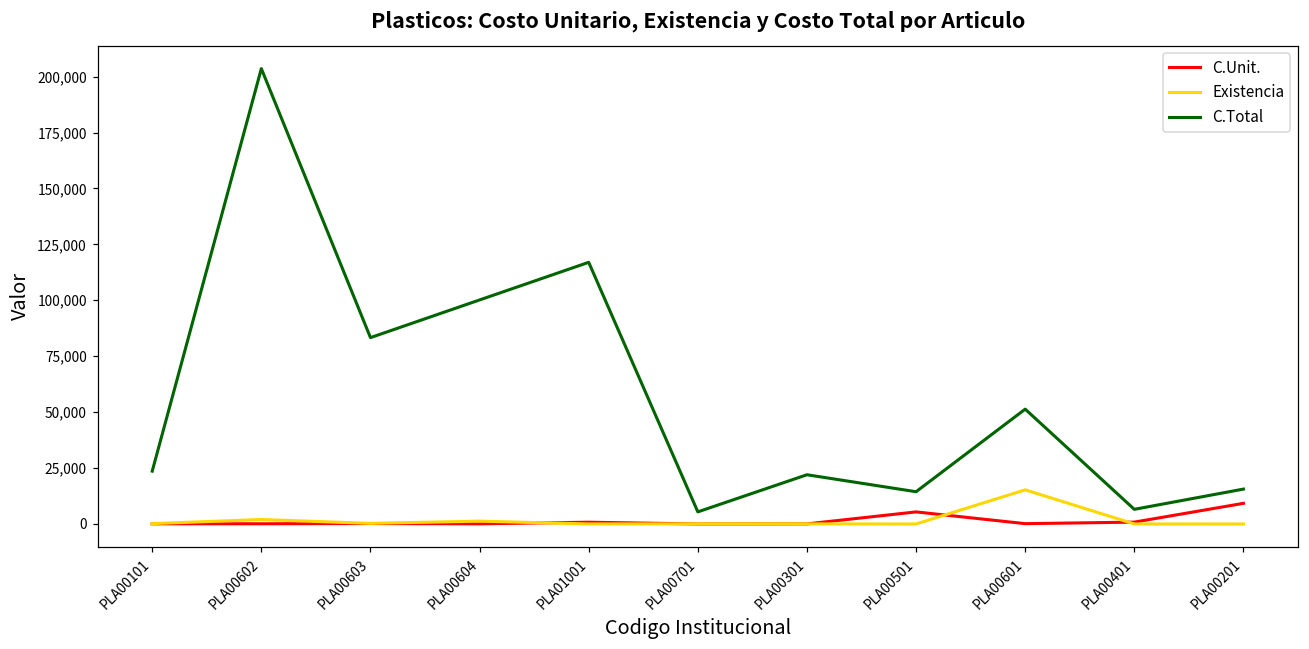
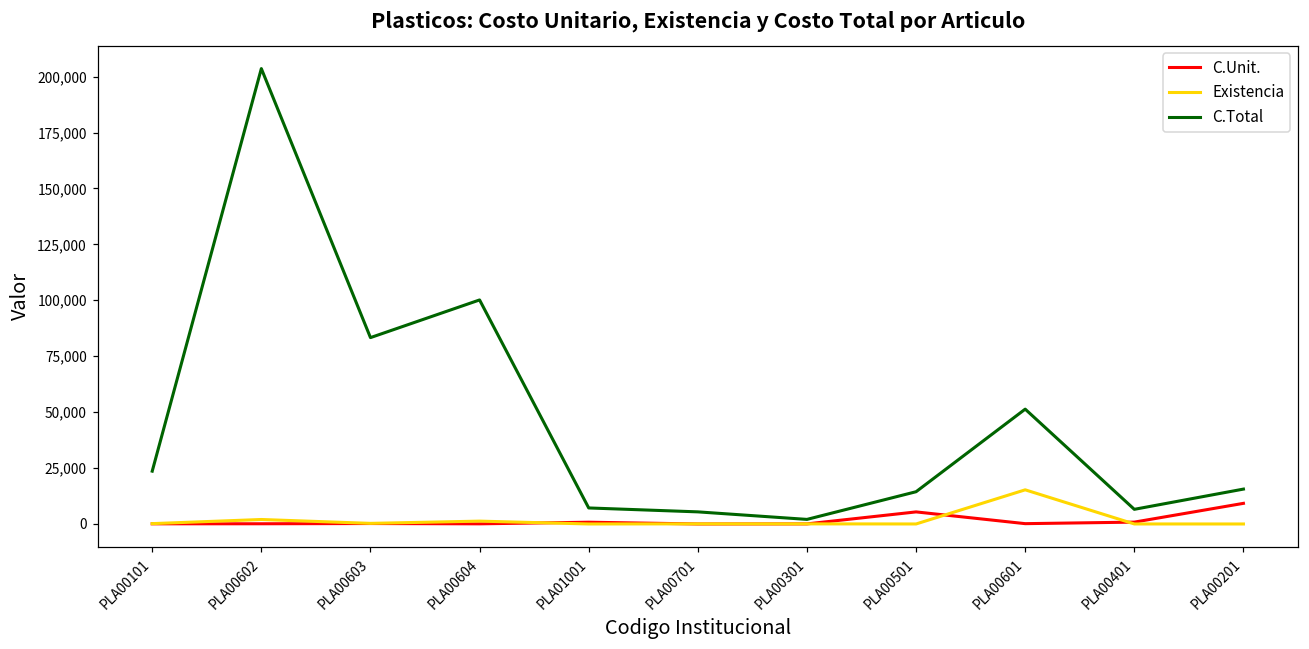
  {
    "C.Unit.": {
      "PLA00602": "0",
      "PLA00501": "5,000",
      "PLA00601": "0",
      "PLA00201": "9,000"
    },
    "Existencia": {
      "PLA00602": "2,000",
      "PLA00501": "0",
      "PLA00601": "15,000",
      "PLA00201": "0"
    },
    "C.Total": {
      "PLA00101": "24,000",
      "PLA00602": "204,000",
      "PLA00603": "83,000",
      "PLA00604": "100,000",
-     "PLA01001": "117,000",
+     "PLA01001": "7,000",
      "PLA00701": "5,000",
-     "PLA00301": "22,000",
+     "PLA00301": "2,000",
      "PLA00501": "14,000",
      "PLA00601": "51,000",
      "PLA00401": "7,000",
      "PLA00201": "16,000"
    }
  }
